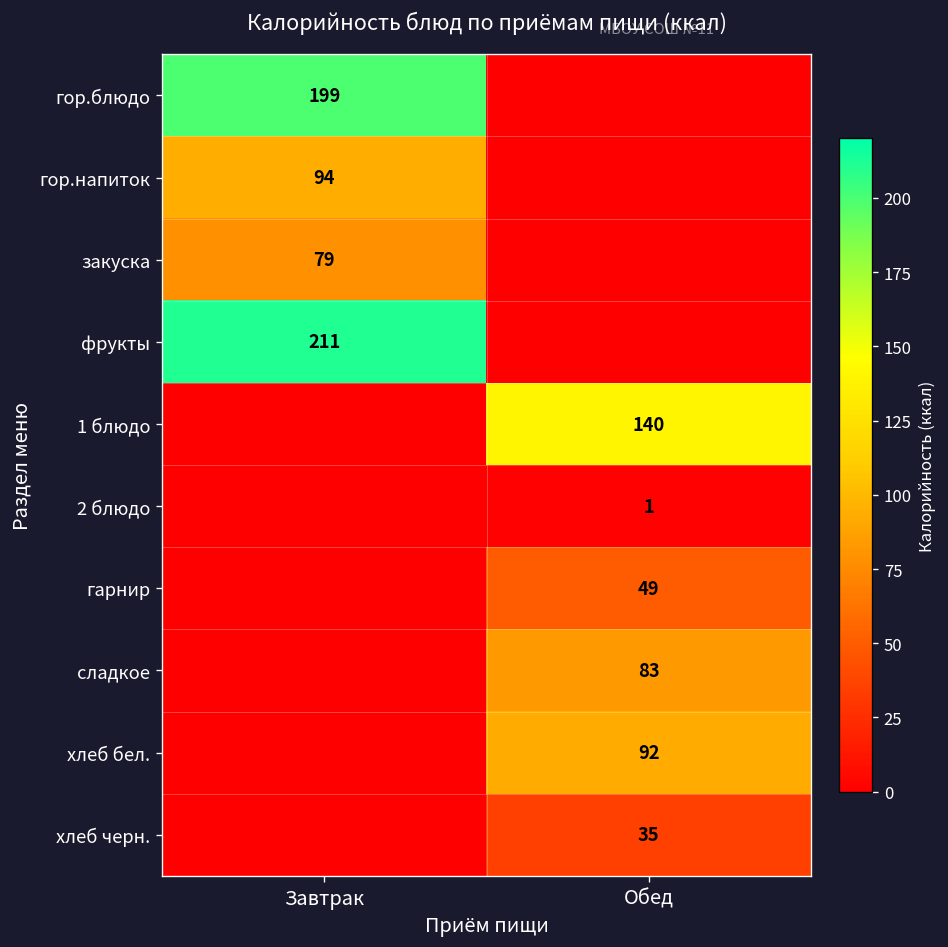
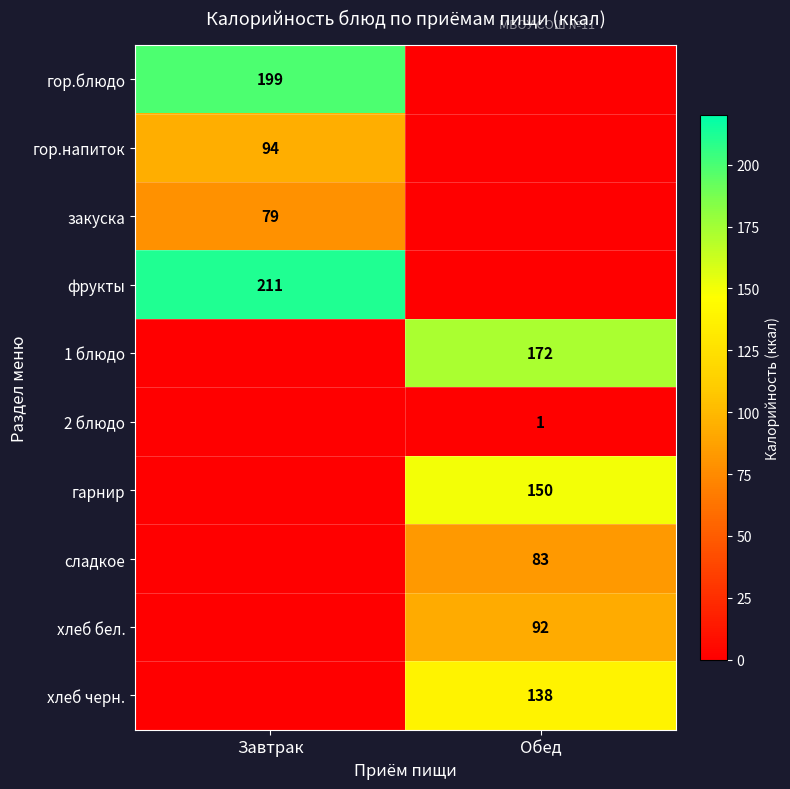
  {
    "гор.блюдо": {
      "Завтрак": 199
    },
    "гор.напиток": {
      "Завтрак": 94
    },
    "закуска": {
      "Завтрак": 79
    },
    "фрукты": {
      "Завтрак": 211
    },
    "1 блюдо": {
-     "Обед": 140
+     "Обед": 172
    },
    "2 блюдо": {
      "Обед": 1
    },
    "гарнир": {
-     "Обед": 49
+     "Обед": 150
    },
    "сладкое": {
      "Обед": 83
    },
    "хлеб бел.": {
      "Обед": 92
    },
    "хлеб черн.": {
-     "Обед": 35
+     "Обед": 138
    }
  }
